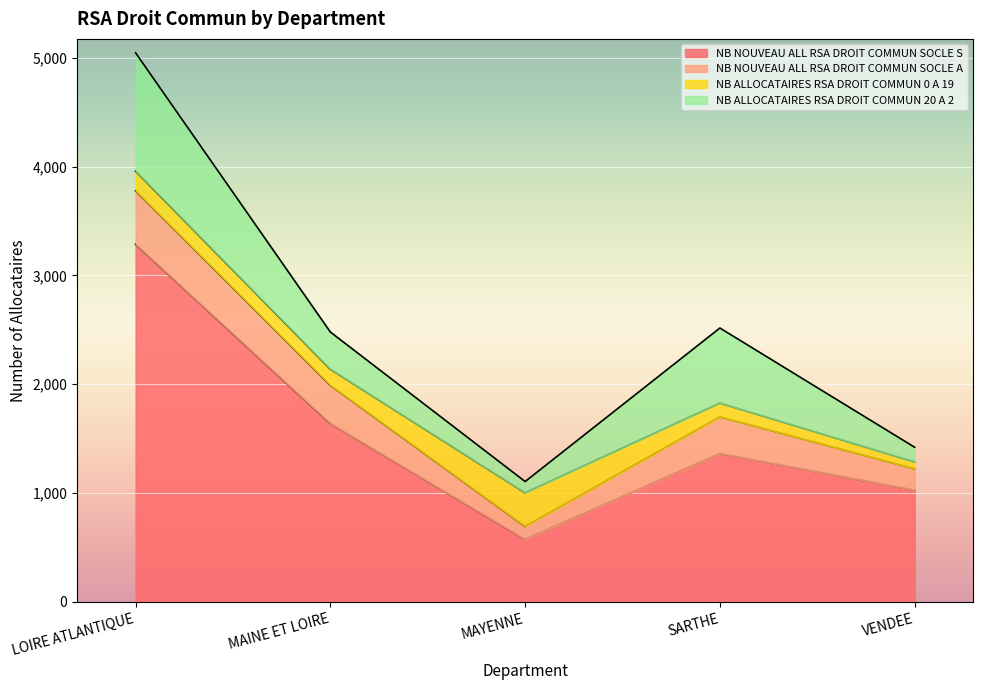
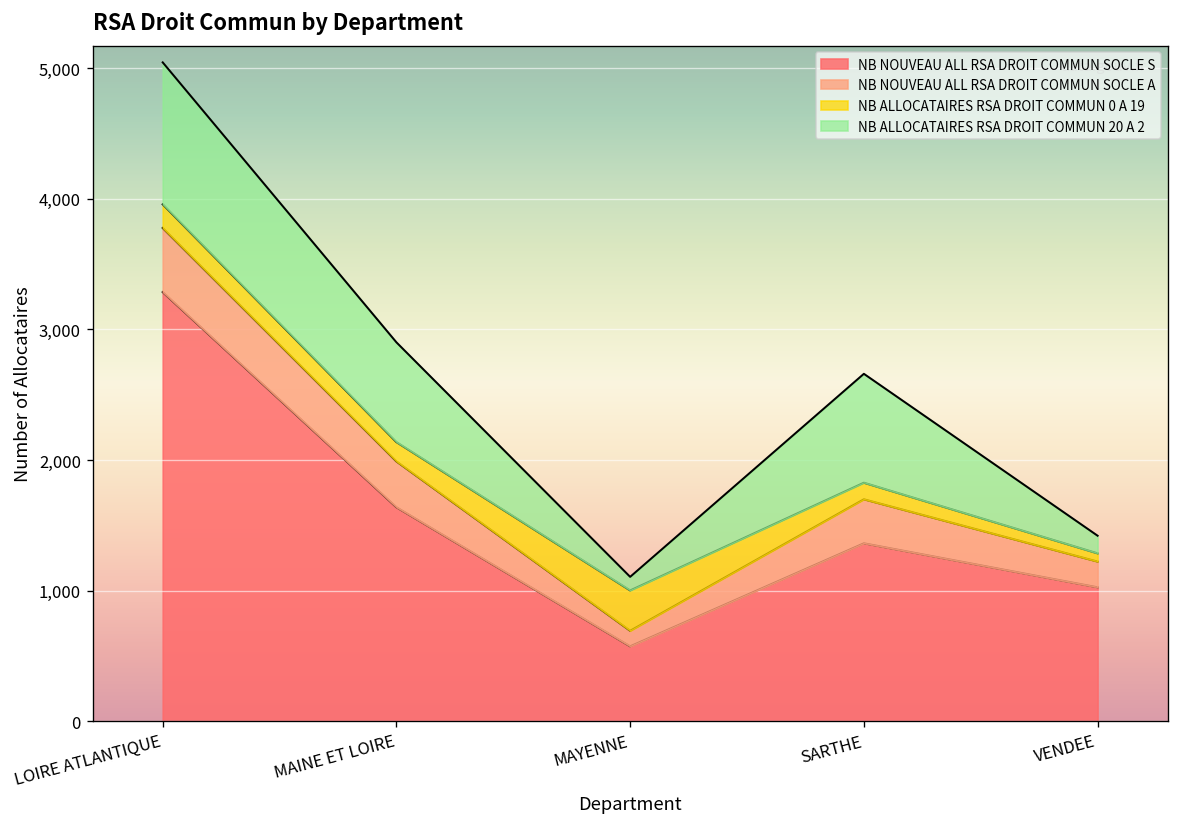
  {
    "NB ALLOCATAIRES RSA DROIT COMMUN 0 A 19": {
      "LOIRE ATLANTIQUE": "180",
      "MAINE ET LOIRE": "150",
      "MAYENNE": "310",
      "SARTHE": "130",
      "VENDEE": "60"
    },
    "NB ALLOCATAIRES RSA DROIT COMMUN 20 A 2": {
      "LOIRE ATLANTIQUE": "1,090",
-     "MAINE ET LOIRE": "340",
+     "MAINE ET LOIRE": "760",
      "MAYENNE": "100",
-     "SARTHE": "690",
+     "SARTHE": "830",
      "VENDEE": "140"
    }
  }
